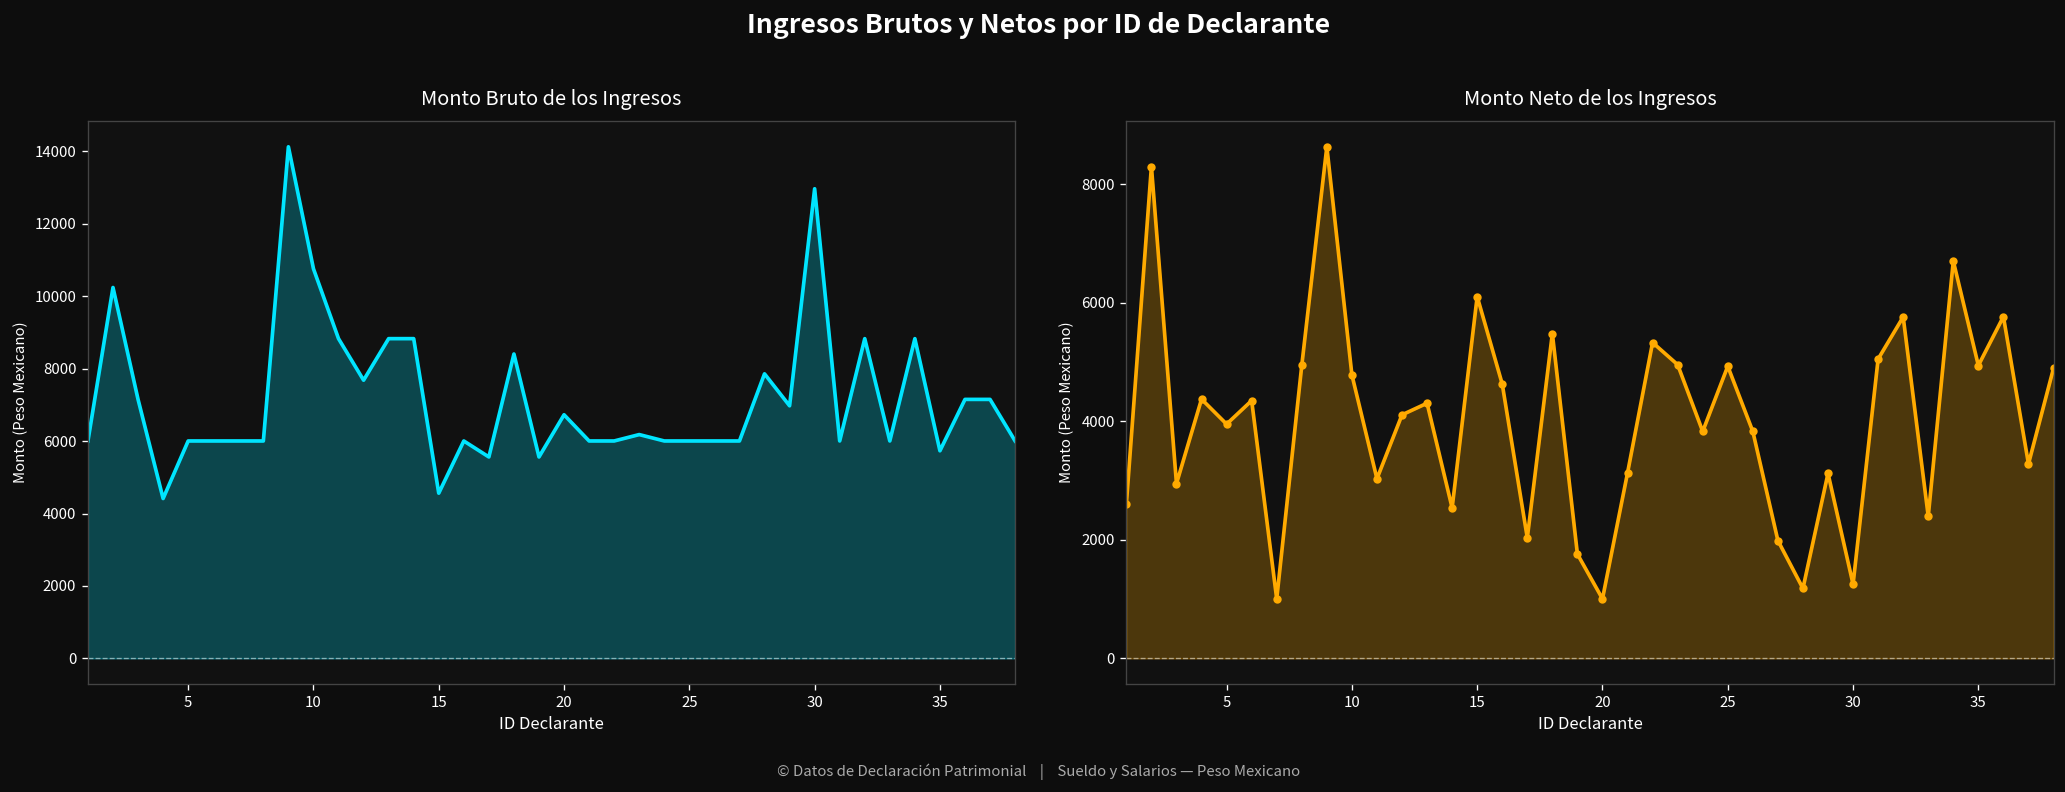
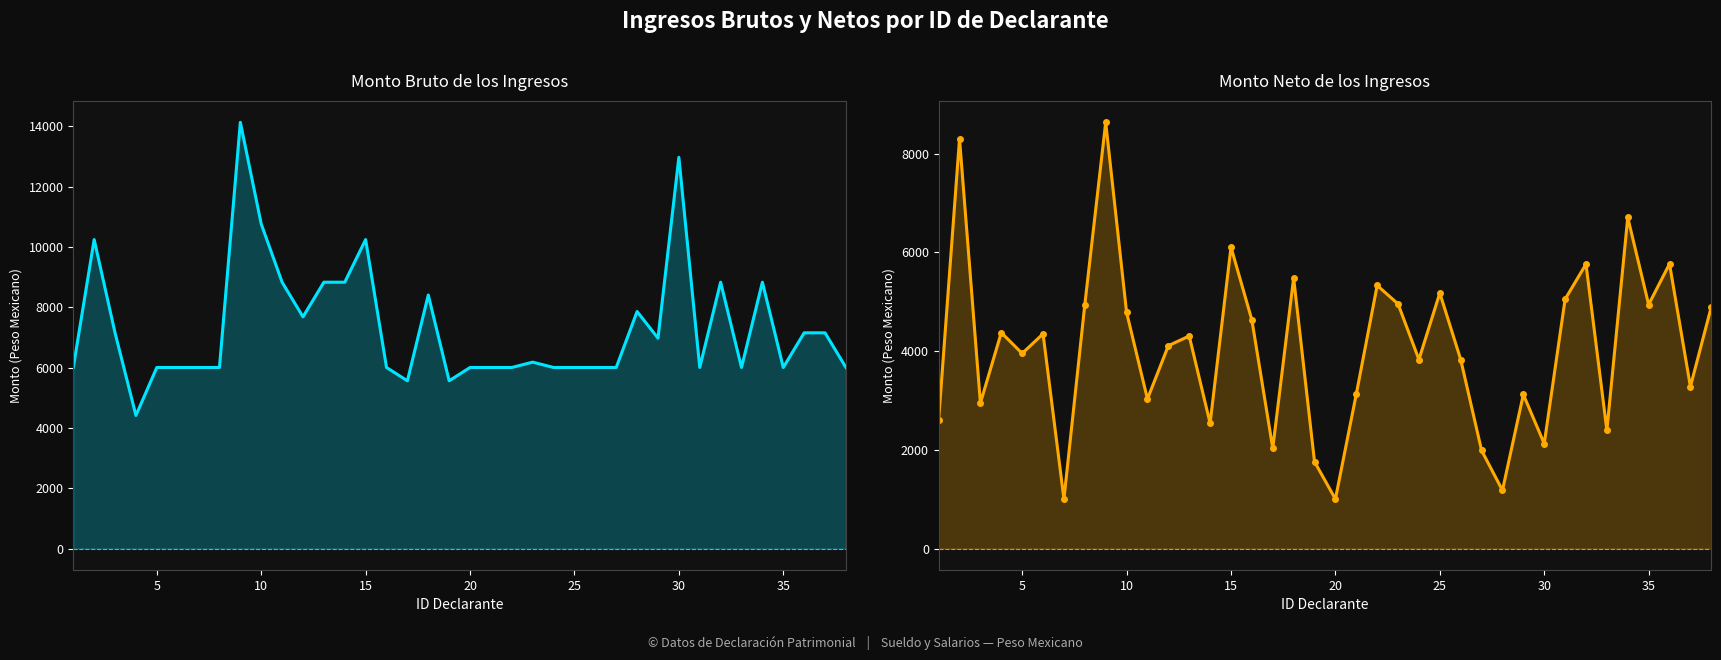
  {
    "Monto Bruto de los Ingresos": {
      "5": 6000,
      "10": 10800,
-     "15": 4600,
-     "20": 6700,
+     "15": 10200,
+     "20": 6000,
      "25": 6000,
      "30": 13000,
-     "35": 5700
+     "35": 6000
    },
    "Monto Neto de los Ingresos": {
      "5": 4000,
      "10": 4800,
      "15": 6100,
      "20": 1000,
-     "25": 4900,
-     "30": 1300,
+     "25": 5200,
+     "30": 2100,
      "35": 4900
    }
  }
